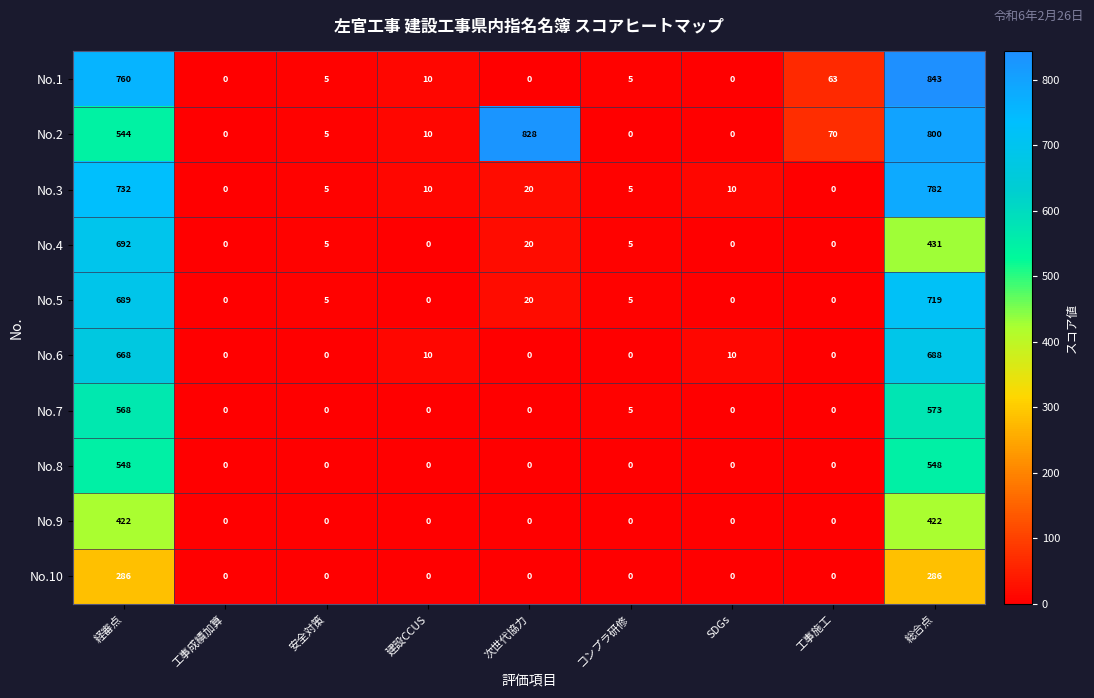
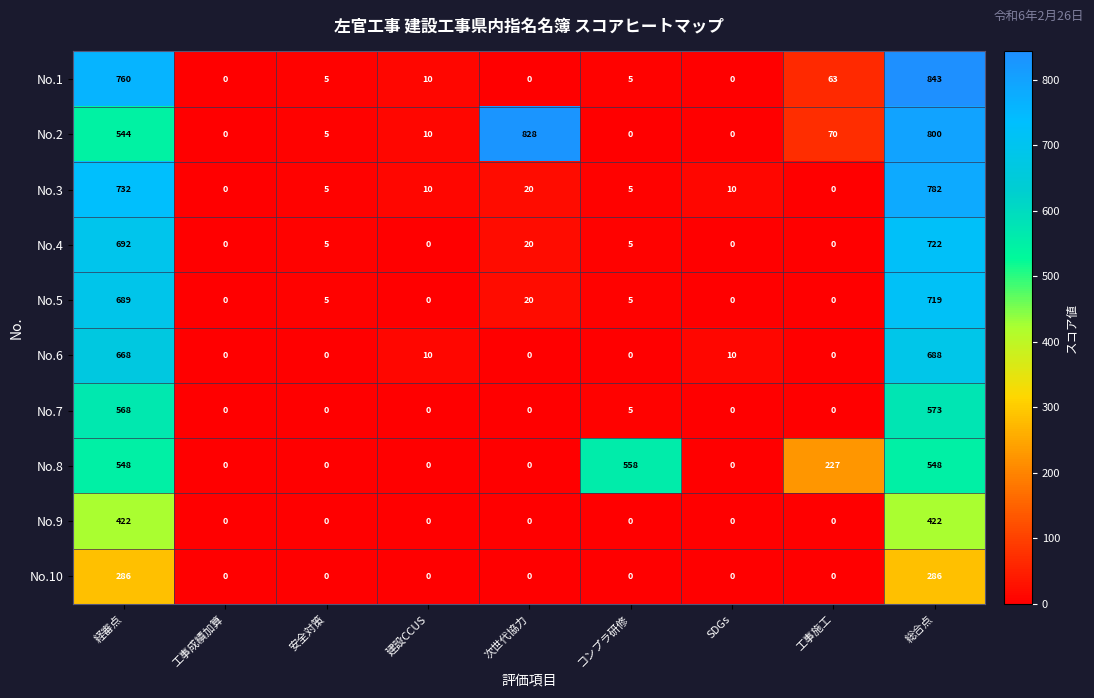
  {
    "No.1": {
      "経審点": 760,
      "工事成績加算": 0,
      "安全対策": 5,
      "建設CCUS": 10,
      "次世代協力": 0,
      "コンプラ研修": 5,
      "SDGs": 0,
      "工事施工": 63,
      "総合点": 843
    },
    "No.2": {
      "経審点": 544,
      "工事成績加算": 0,
      "安全対策": 5,
      "建設CCUS": 10,
      "次世代協力": 828,
      "コンプラ研修": 0,
      "SDGs": 0,
      "工事施工": 70,
      "総合点": 800
    },
    "No.3": {
      "経審点": 732,
      "工事成績加算": 0,
      "安全対策": 5,
      "建設CCUS": 10,
      "次世代協力": 20,
      "コンプラ研修": 5,
      "SDGs": 10,
      "工事施工": 0,
      "総合点": 782
    },
    "No.4": {
      "経審点": 692,
      "工事成績加算": 0,
      "安全対策": 5,
      "建設CCUS": 0,
      "次世代協力": 20,
      "コンプラ研修": 5,
      "SDGs": 0,
      "工事施工": 0,
-     "総合点": 431
+     "総合点": 722
    },
    "No.5": {
      "経審点": 689,
      "工事成績加算": 0,
      "安全対策": 5,
      "建設CCUS": 0,
      "次世代協力": 20,
      "コンプラ研修": 5,
      "SDGs": 0,
      "工事施工": 0,
      "総合点": 719
    },
    "No.6": {
      "経審点": 668,
      "工事成績加算": 0,
      "安全対策": 0,
      "建設CCUS": 10,
      "次世代協力": 0,
      "コンプラ研修": 0,
      "SDGs": 10,
      "工事施工": 0,
      "総合点": 688
    },
    "No.7": {
      "経審点": 568,
      "工事成績加算": 0,
      "安全対策": 0,
      "建設CCUS": 0,
      "次世代協力": 0,
      "コンプラ研修": 5,
      "SDGs": 0,
      "工事施工": 0,
      "総合点": 573
    },
    "No.8": {
      "経審点": 548,
      "工事成績加算": 0,
      "安全対策": 0,
      "建設CCUS": 0,
      "次世代協力": 0,
-     "コンプラ研修": 0,
+     "コンプラ研修": 558,
      "SDGs": 0,
-     "工事施工": 0,
+     "工事施工": 227,
      "総合点": 548
    },
    "No.9": {
      "経審点": 422,
      "工事成績加算": 0,
      "安全対策": 0,
      "建設CCUS": 0,
      "次世代協力": 0,
      "コンプラ研修": 0,
      "SDGs": 0,
      "工事施工": 0,
      "総合点": 422
    },
    "No.10": {
      "経審点": 286,
      "工事成績加算": 0,
      "安全対策": 0,
      "建設CCUS": 0,
      "次世代協力": 0,
      "コンプラ研修": 0,
      "SDGs": 0,
      "工事施工": 0,
      "総合点": 286
    }
  }
